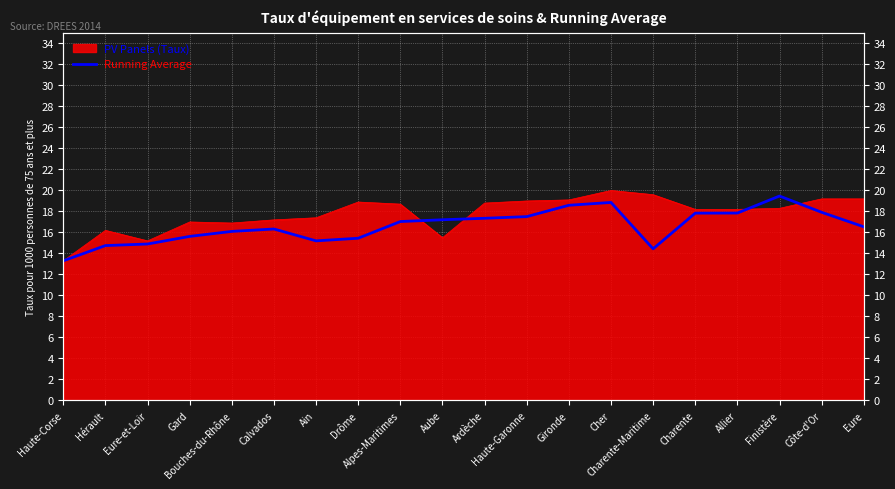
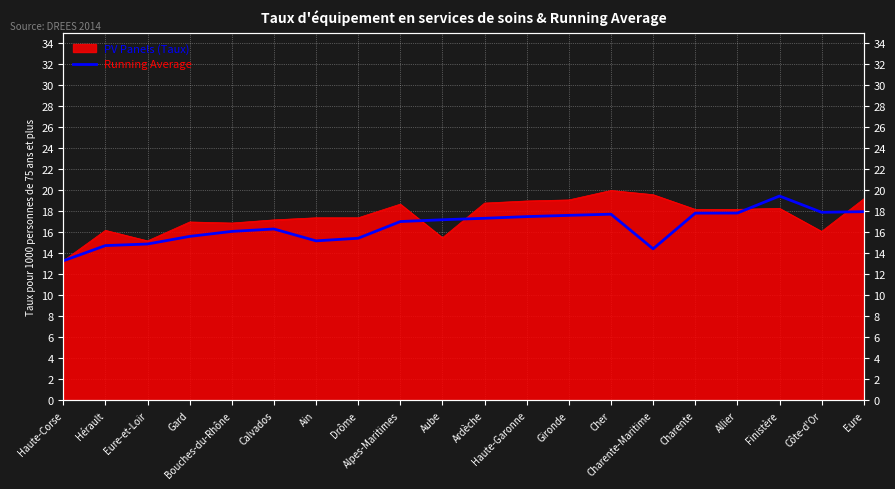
  {
    "PV Panels (Taux)": {
      "Hérault": 16.2,
      "Eure-et-Loir": 15.2,
      "Gard": 17.0,
      "Bouches-du-Rhône": 16.9,
      "Calvados": 17.2,
      "Ain": 17.4,
-     "Drôme": 18.9,
+     "Drôme": 17.4,
      "Alpes-Maritimes": 18.7,
      "Aube": 15.5,
      "Ardèche": 18.8,
      "Haute-Garonne": 19.0,
      "Gironde": 19.1,
      "Cher": 20.0,
      "Charente-Maritime": 19.6,
      "Charente": 18.2,
      "Allier": 18.2,
      "Finistère": 18.3,
-     "Côte-d'Or": 19.2,
+     "Côte-d'Or": 16.1,
      "Eure": 19.2
    },
    "Running Average": {
      "Hérault": 14.8,
      "Eure-et-Loir": 14.9,
      "Gard": 15.6,
      "Bouches-du-Rhône": 16.1,
      "Calvados": 16.3,
      "Ain": 15.2,
      "Drôme": 15.5,
      "Alpes-Maritimes": 17.0,
      "Aube": 17.2,
      "Ardèche": 17.4,
      "Haute-Garonne": 17.5,
-     "Gironde": 18.6,
-     "Cher": 18.9,
+     "Gironde": 17.6,
+     "Cher": 17.7,
      "Charente-Maritime": 14.4,
      "Charente": 17.8,
      "Allier": 17.9,
      "Finistère": 19.5,
      "Côte-d'Or": 17.9,
-     "Eure": 16.5
+     "Eure": 18.0
    }
  }
